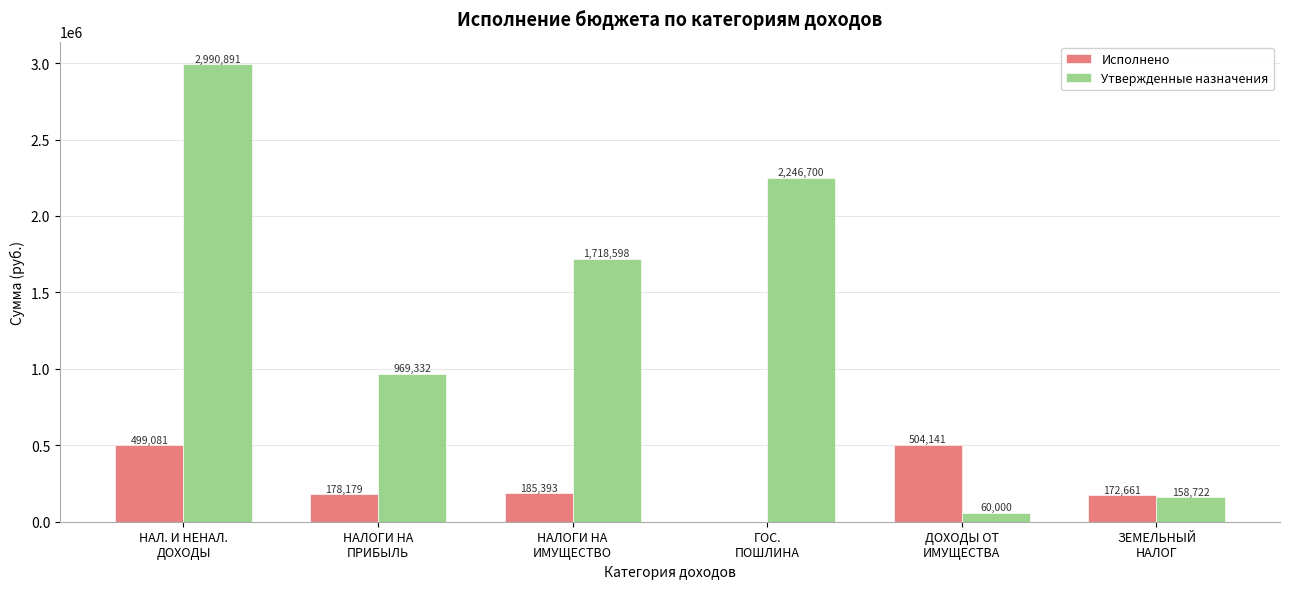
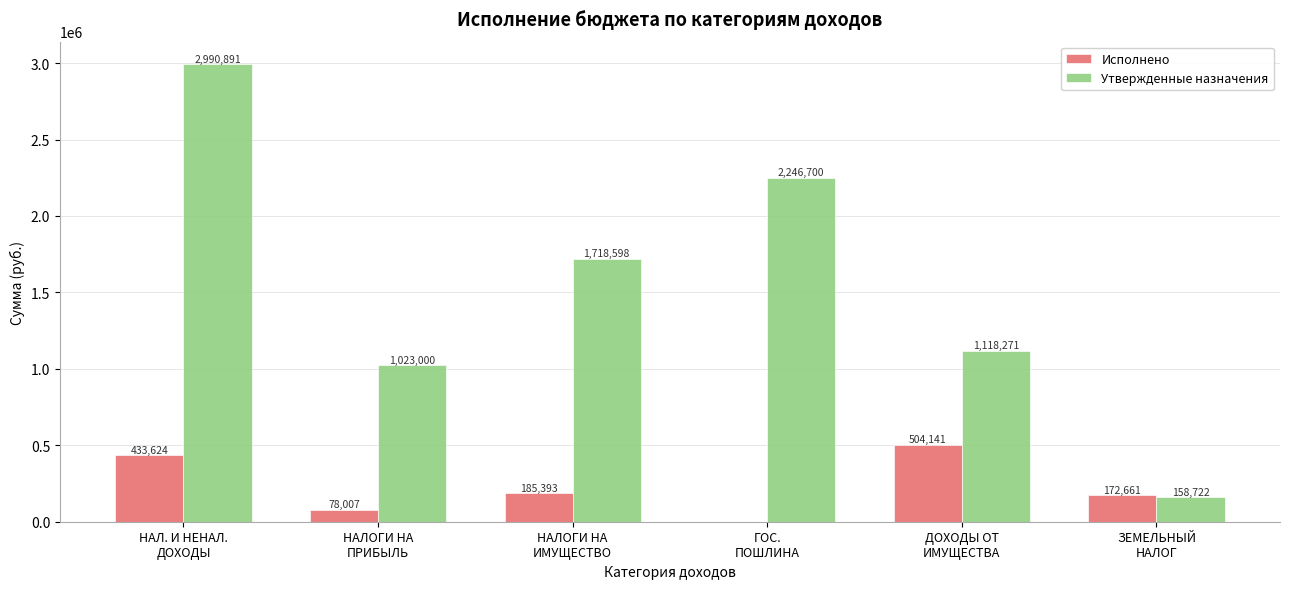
  {
    "Исполнено": {
-     "НАЛ. И НЕНАЛ. ДОХОДЫ": "499,081",
-     "НАЛОГИ НА ПРИБЫЛЬ": "178,179",
+     "НАЛ. И НЕНАЛ. ДОХОДЫ": "433,624",
+     "НАЛОГИ НА ПРИБЫЛЬ": "78,007",
      "НАЛОГИ НА ИМУЩЕСТВО": "185,393",
      "ДОХОДЫ ОТ ИМУЩЕСТВА": "504,141",
      "ЗЕМЕЛЬНЫЙ НАЛОГ": "172,661"
    },
    "Утвержденные назначения": {
      "НАЛ. И НЕНАЛ. ДОХОДЫ": "2,990,891",
-     "НАЛОГИ НА ПРИБЫЛЬ": "969,332",
+     "НАЛОГИ НА ПРИБЫЛЬ": "1,023,000",
      "НАЛОГИ НА ИМУЩЕСТВО": "1,718,598",
      "ГОС. ПОШЛИНА": "2,246,700",
-     "ДОХОДЫ ОТ ИМУЩЕСТВА": "60,000",
+     "ДОХОДЫ ОТ ИМУЩЕСТВА": "1,118,271",
      "ЗЕМЕЛЬНЫЙ НАЛОГ": "158,722"
    }
  }
